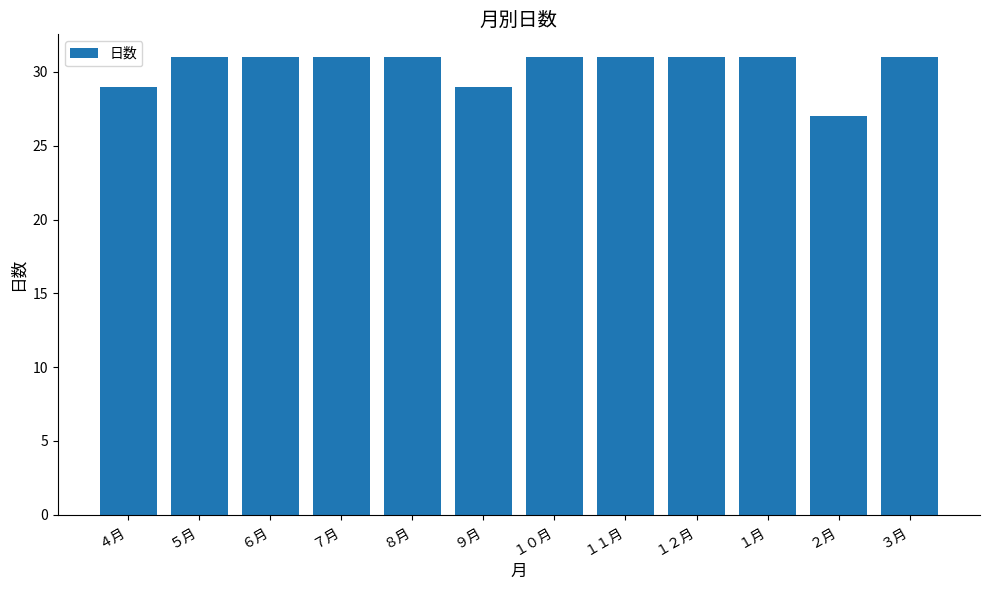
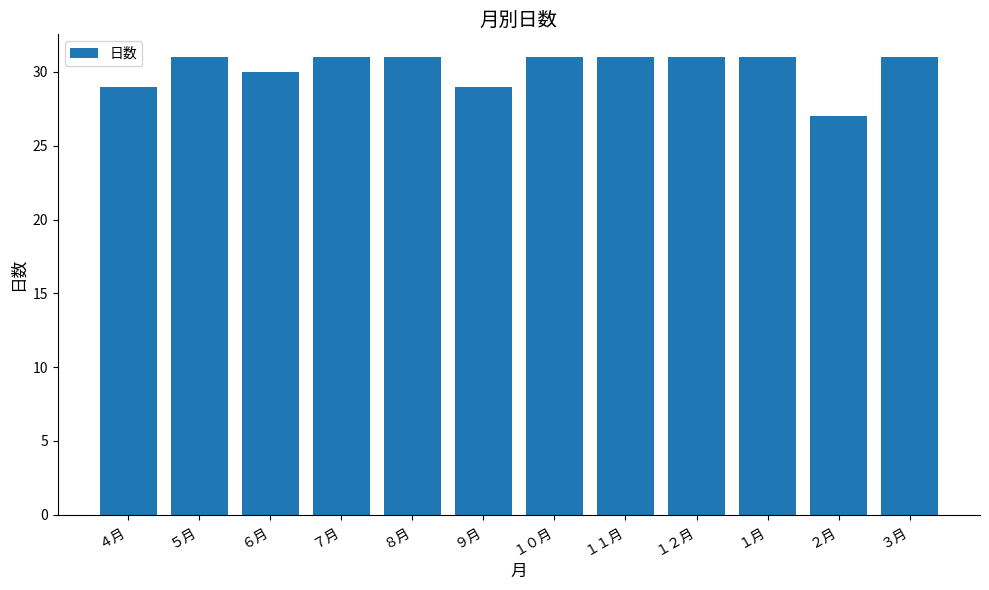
  {
    "４月": 29,
    "５月": 31,
-   "６月": 31,
+   "６月": 30,
    "７月": 31,
    "８月": 31,
    "９月": 29,
    "１０月": 31,
    "１１月": 31,
    "１２月": 31,
    "１月": 31,
    "２月": 27,
    "３月": 31
  }
